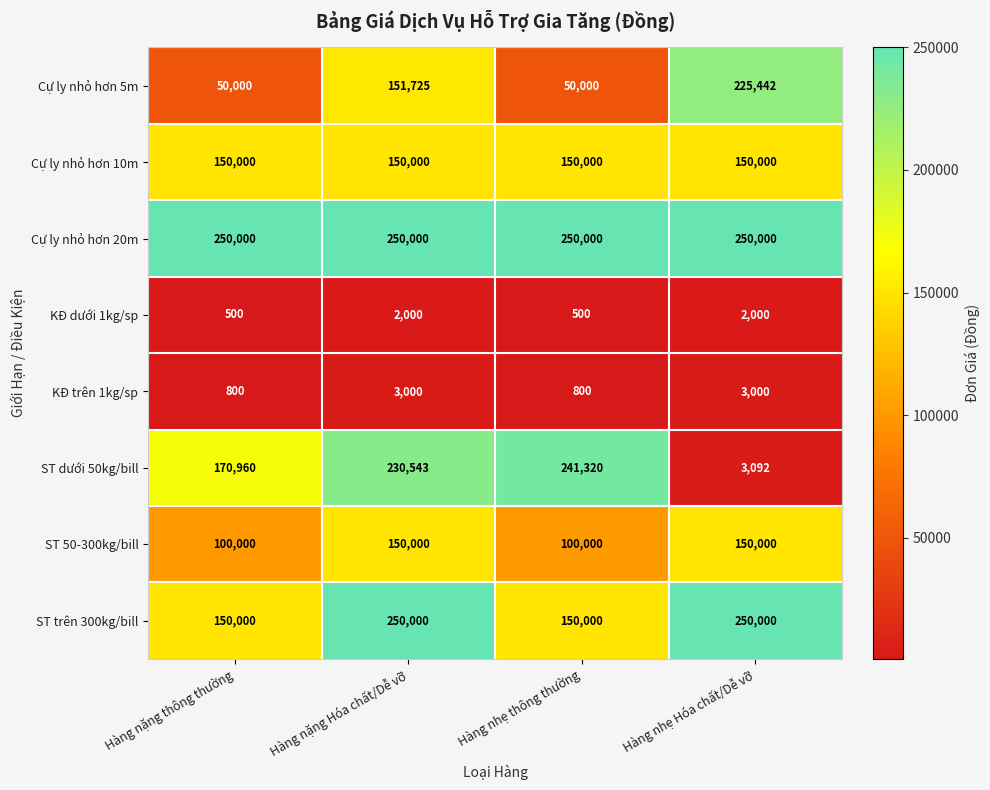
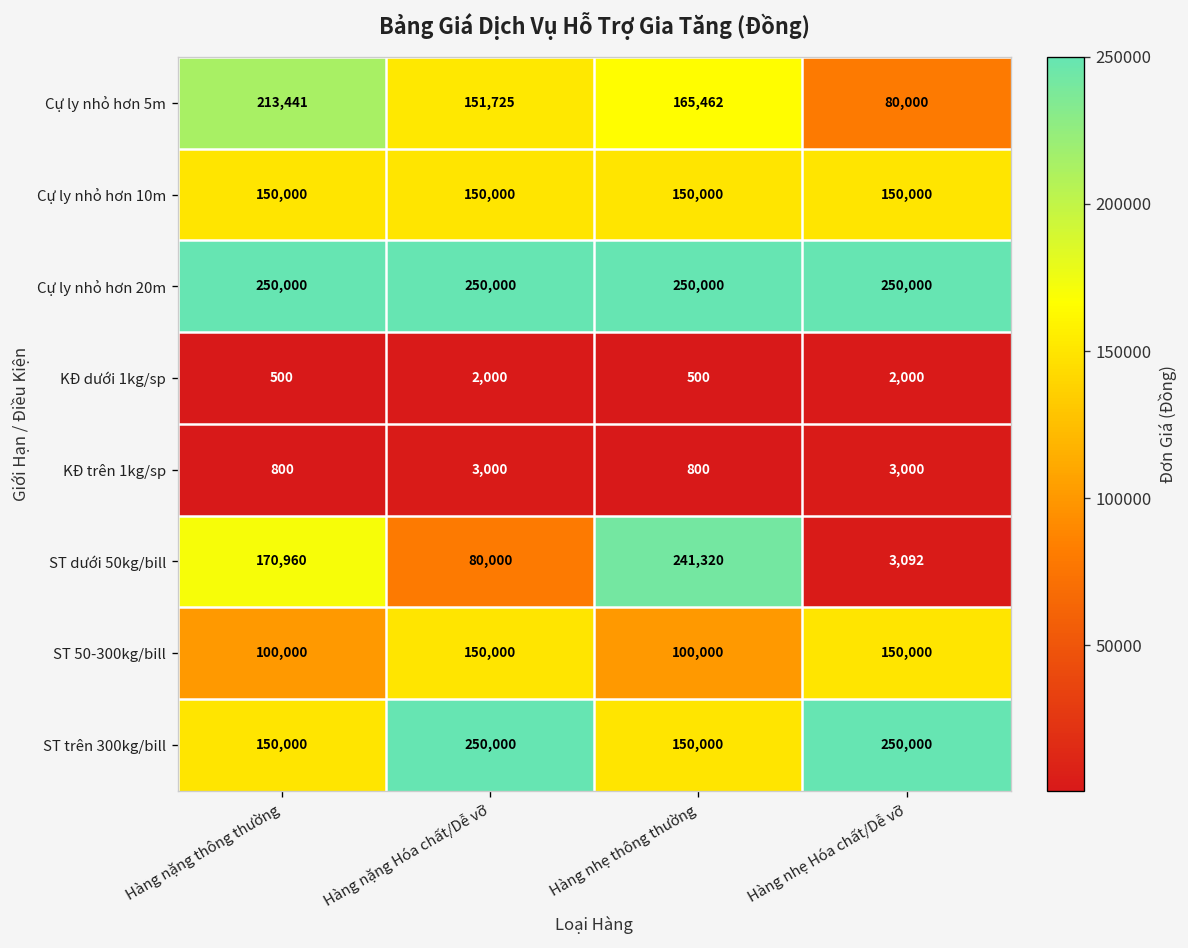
  {
    "Cự ly nhỏ hơn 5m": {
-     "Hàng nặng thông thường": "50,000",
+     "Hàng nặng thông thường": "213,441",
      "Hàng nặng Hóa chất/Dễ vỡ": "151,725",
-     "Hàng nhẹ thông thường": "50,000",
-     "Hàng nhẹ Hóa chất/Dễ vỡ": "225,442"
+     "Hàng nhẹ thông thường": "165,462",
+     "Hàng nhẹ Hóa chất/Dễ vỡ": "80,000"
    },
    "Cự ly nhỏ hơn 10m": {
      "Hàng nặng thông thường": "150,000",
      "Hàng nặng Hóa chất/Dễ vỡ": "150,000",
      "Hàng nhẹ thông thường": "150,000",
      "Hàng nhẹ Hóa chất/Dễ vỡ": "150,000"
    },
    "Cự ly nhỏ hơn 20m": {
      "Hàng nặng thông thường": "250,000",
      "Hàng nặng Hóa chất/Dễ vỡ": "250,000",
      "Hàng nhẹ thông thường": "250,000",
      "Hàng nhẹ Hóa chất/Dễ vỡ": "250,000"
    },
    "KĐ dưới 1kg/sp": {
      "Hàng nặng thông thường": "500",
      "Hàng nặng Hóa chất/Dễ vỡ": "2,000",
      "Hàng nhẹ thông thường": "500",
      "Hàng nhẹ Hóa chất/Dễ vỡ": "2,000"
    },
    "KĐ trên 1kg/sp": {
      "Hàng nặng thông thường": "800",
      "Hàng nặng Hóa chất/Dễ vỡ": "3,000",
      "Hàng nhẹ thông thường": "800",
      "Hàng nhẹ Hóa chất/Dễ vỡ": "3,000"
    },
    "ST dưới 50kg/bill": {
      "Hàng nặng thông thường": "170,960",
-     "Hàng nặng Hóa chất/Dễ vỡ": "230,543",
+     "Hàng nặng Hóa chất/Dễ vỡ": "80,000",
      "Hàng nhẹ thông thường": "241,320",
      "Hàng nhẹ Hóa chất/Dễ vỡ": "3,092"
    },
    "ST 50-300kg/bill": {
      "Hàng nặng thông thường": "100,000",
      "Hàng nặng Hóa chất/Dễ vỡ": "150,000",
      "Hàng nhẹ thông thường": "100,000",
      "Hàng nhẹ Hóa chất/Dễ vỡ": "150,000"
    },
    "ST trên 300kg/bill": {
      "Hàng nặng thông thường": "150,000",
      "Hàng nặng Hóa chất/Dễ vỡ": "250,000",
      "Hàng nhẹ thông thường": "150,000",
      "Hàng nhẹ Hóa chất/Dễ vỡ": "250,000"
    }
  }
